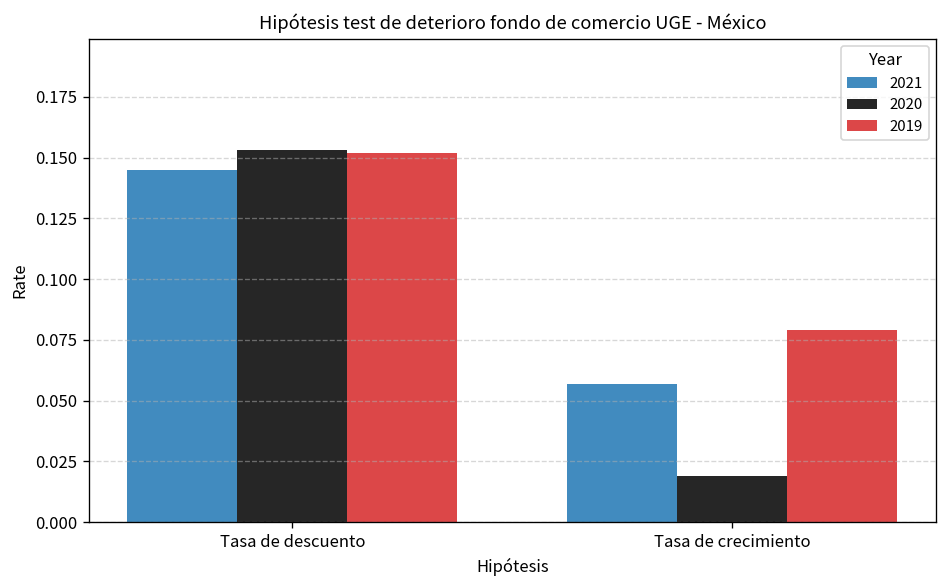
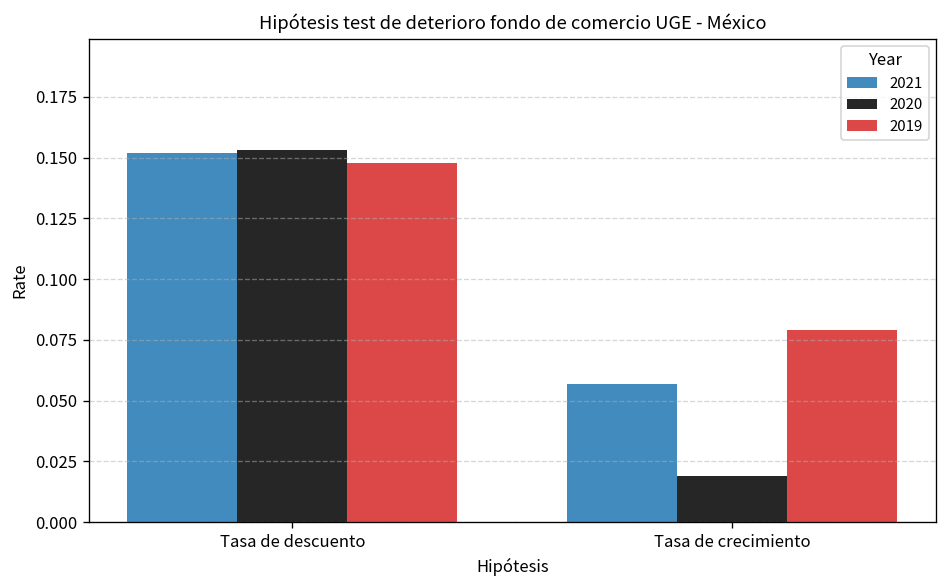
  {
    "2021": {
-     "Tasa de descuento": 0.145,
+     "Tasa de descuento": 0.152,
      "Tasa de crecimiento": 0.057
    },
    "2020": {
      "Tasa de descuento": 0.153,
      "Tasa de crecimiento": 0.019
    },
    "2019": {
-     "Tasa de descuento": 0.152,
+     "Tasa de descuento": 0.148,
      "Tasa de crecimiento": 0.079
    }
  }
